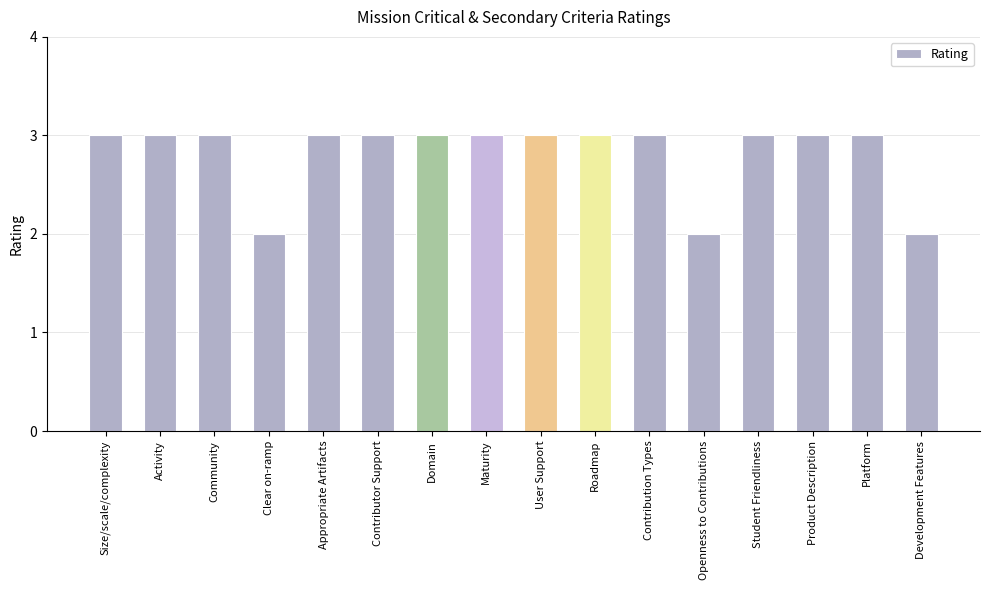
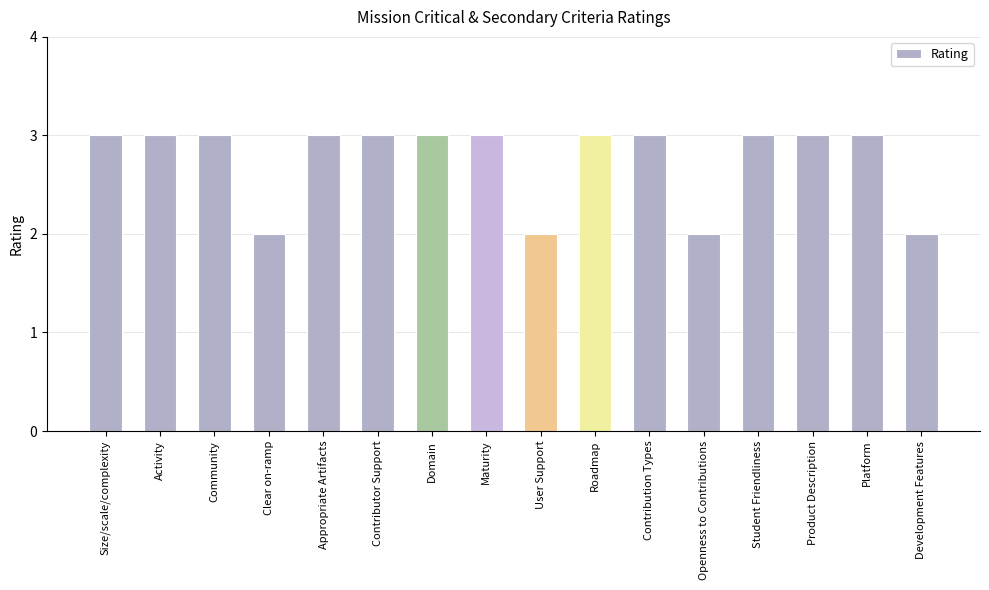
  {
    "Size/scale/complexity": 3,
    "Activity": 3,
    "Community": 3,
    "Clear on-ramp": 2,
    "Appropriate Artifacts": 3,
    "Contributor Support": 3,
    "Domain": 3,
    "Maturity": 3,
-   "User Support": 3,
+   "User Support": 2,
    "Roadmap": 3,
    "Contribution Types": 3,
    "Openness to Contributions": 2,
    "Student Friendliness": 3,
    "Product Description": 3,
    "Platform": 3,
    "Development Features": 2
  }
